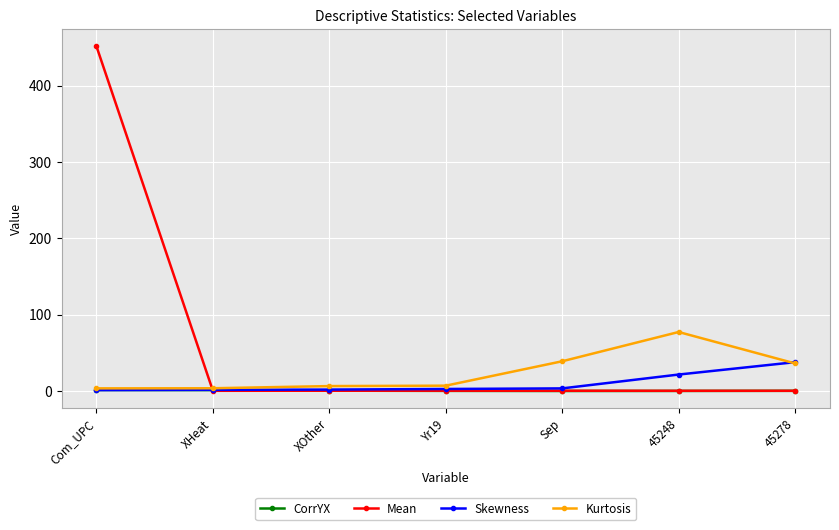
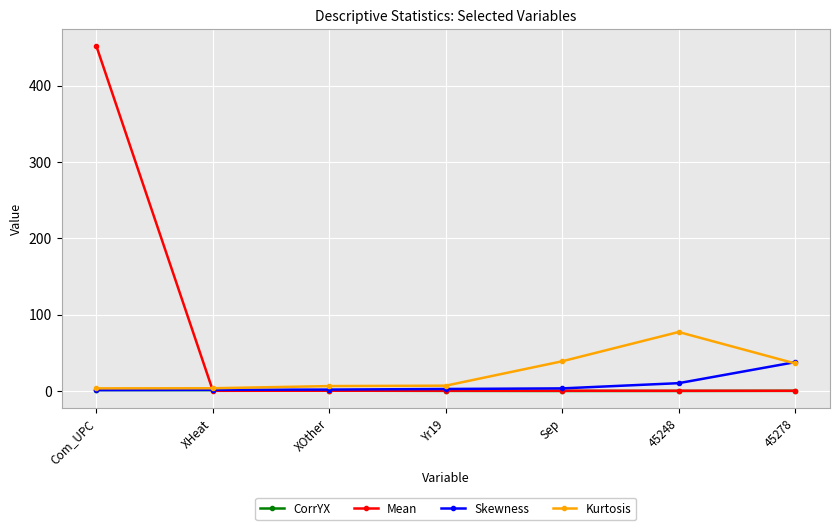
  {
    "Mean": {
      "Com_UPC": 450
    },
    "Skewness": {
-     "45248": 20
+     "45248": 10
    },
    "Kurtosis": {
      "XOther": 10,
      "Yr19": 10,
      "Sep": 40,
      "45248": 80
    }
  }
